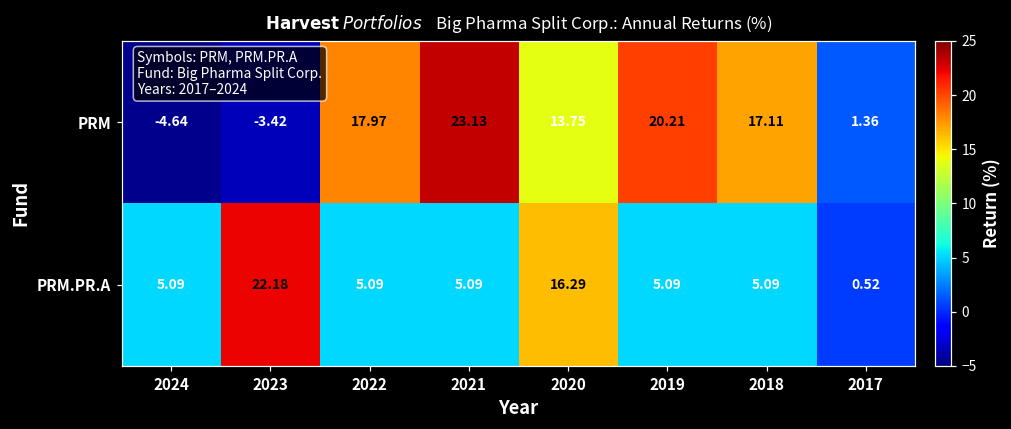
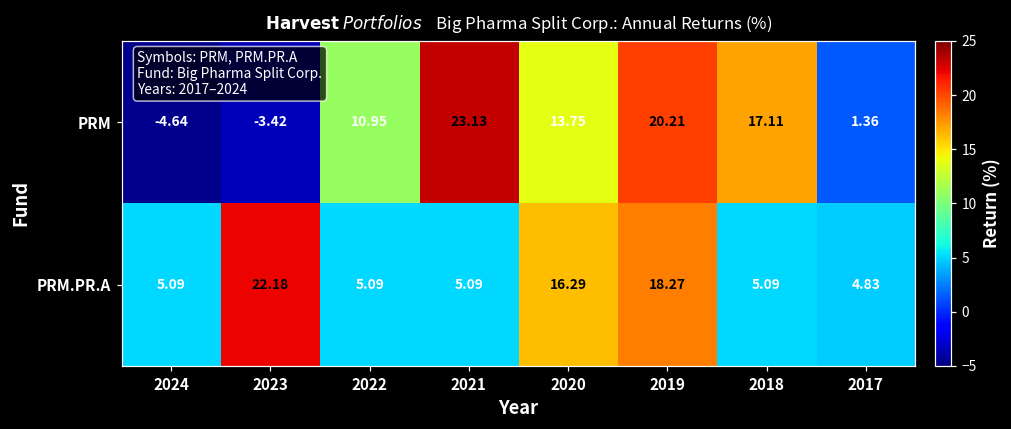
  {
    "PRM": {
      "2024": -4.64,
      "2023": -3.42,
-     "2022": 17.97,
+     "2022": 10.95,
      "2021": 23.13,
      "2020": 13.75,
      "2019": 20.21,
      "2018": 17.11,
      "2017": 1.36
    },
    "PRM.PR.A": {
      "2024": 5.09,
      "2023": 22.18,
      "2022": 5.09,
      "2021": 5.09,
      "2020": 16.29,
-     "2019": 5.09,
+     "2019": 18.27,
      "2018": 5.09,
-     "2017": 0.52
+     "2017": 4.83
    }
  }
